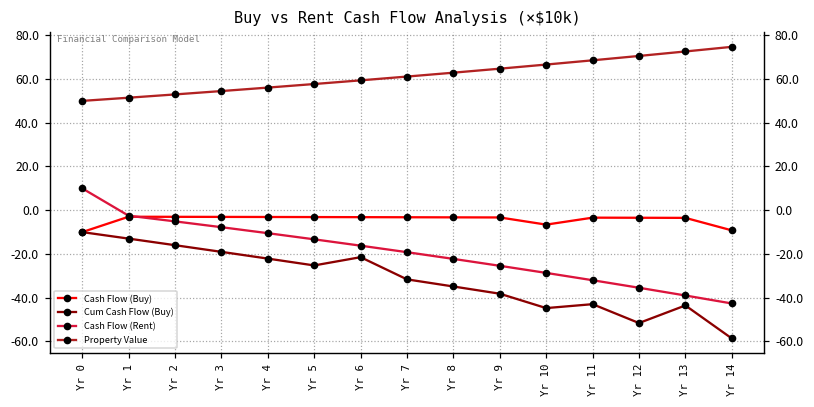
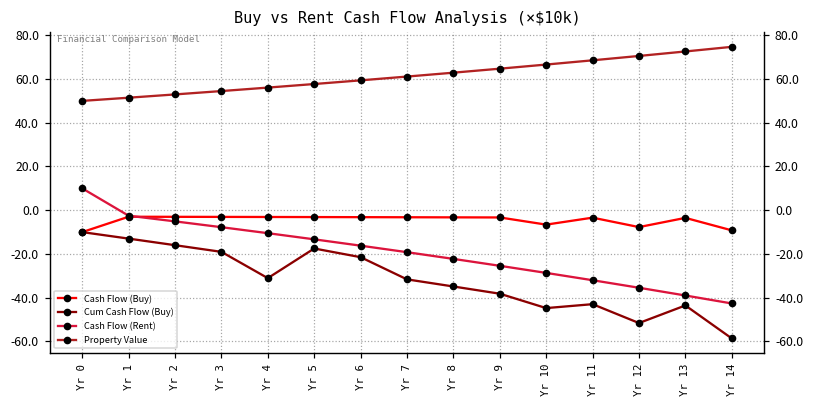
  {
    "Cash Flow (Buy)": {
      "Yr 2": -3,
      "Yr 3": -3,
      "Yr 4": -3,
      "Yr 5": -3,
      "Yr 6": -3,
      "Yr 7": -3,
      "Yr 8": -3,
      "Yr 9": -3,
      "Yr 10": -7,
      "Yr 11": -3,
-     "Yr 12": -3,
+     "Yr 12": -8,
      "Yr 13": -3,
      "Yr 14": -9
    },
    "Cum Cash Flow (Buy)": {
      "Yr 1": -13,
      "Yr 2": -16,
      "Yr 3": -19,
-     "Yr 4": -22,
-     "Yr 5": -25,
+     "Yr 4": -31,
+     "Yr 5": -17,
      "Yr 6": -21,
      "Yr 7": -32,
      "Yr 8": -35,
      "Yr 9": -38,
      "Yr 10": -45,
      "Yr 11": -43,
      "Yr 12": -52,
      "Yr 13": -44,
      "Yr 14": -59
    }
  }
